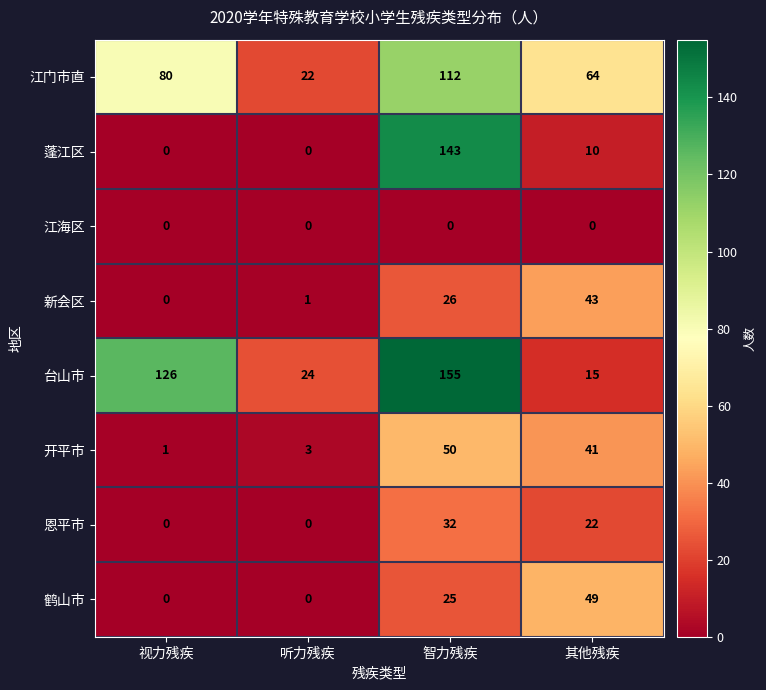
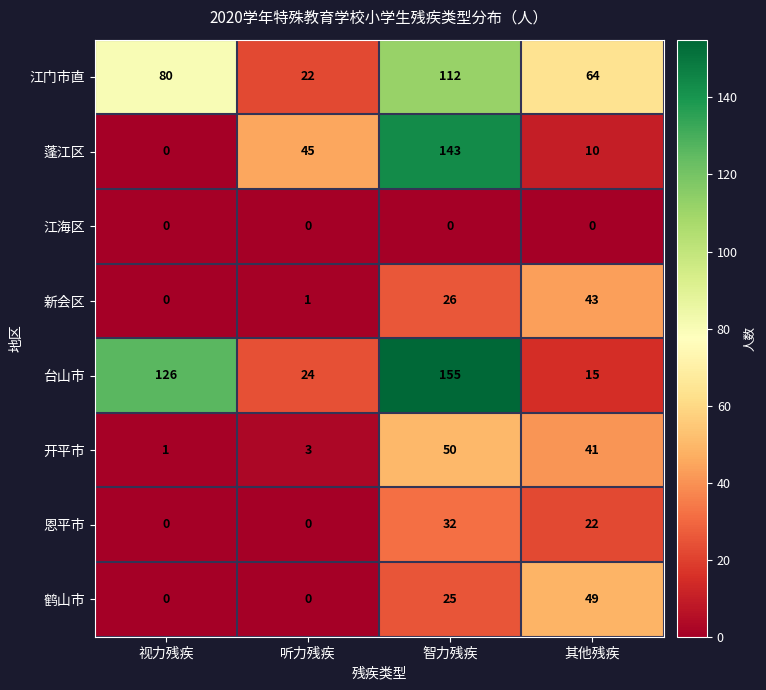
  {
    "江门市直": {
      "视力残疾": 80,
      "听力残疾": 22,
      "智力残疾": 112,
      "其他残疾": 64
    },
    "蓬江区": {
      "视力残疾": 0,
-     "听力残疾": 0,
+     "听力残疾": 45,
      "智力残疾": 143,
      "其他残疾": 10
    },
    "江海区": {
      "视力残疾": 0,
      "听力残疾": 0,
      "智力残疾": 0,
      "其他残疾": 0
    },
    "新会区": {
      "视力残疾": 0,
      "听力残疾": 1,
      "智力残疾": 26,
      "其他残疾": 43
    },
    "台山市": {
      "视力残疾": 126,
      "听力残疾": 24,
      "智力残疾": 155,
      "其他残疾": 15
    },
    "开平市": {
      "视力残疾": 1,
      "听力残疾": 3,
      "智力残疾": 50,
      "其他残疾": 41
    },
    "恩平市": {
      "视力残疾": 0,
      "听力残疾": 0,
      "智力残疾": 32,
      "其他残疾": 22
    },
    "鹤山市": {
      "视力残疾": 0,
      "听力残疾": 0,
      "智力残疾": 25,
      "其他残疾": 49
    }
  }
